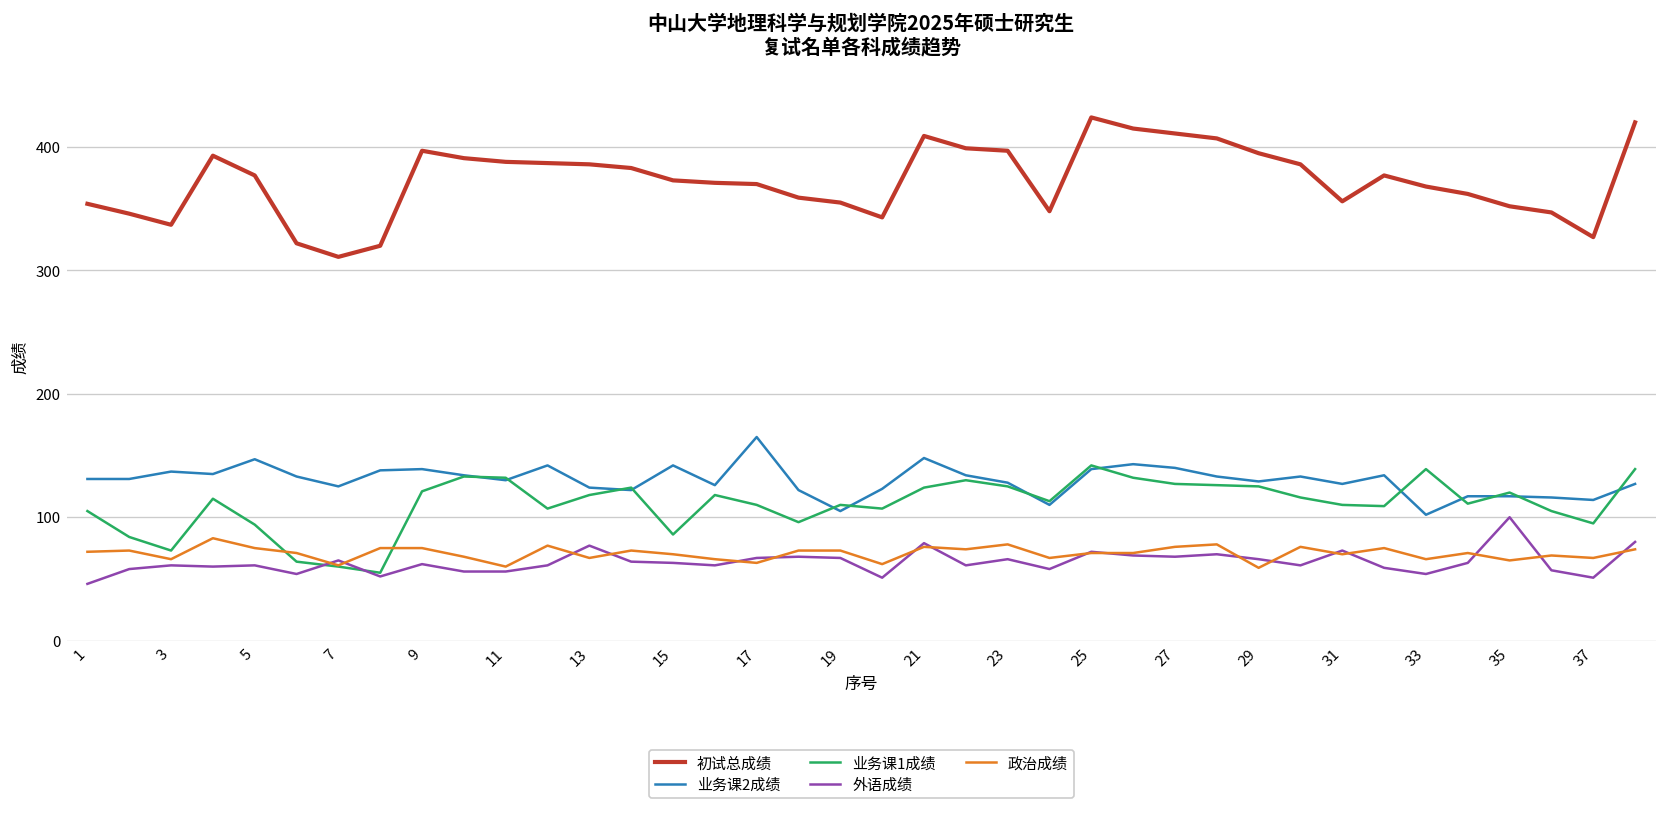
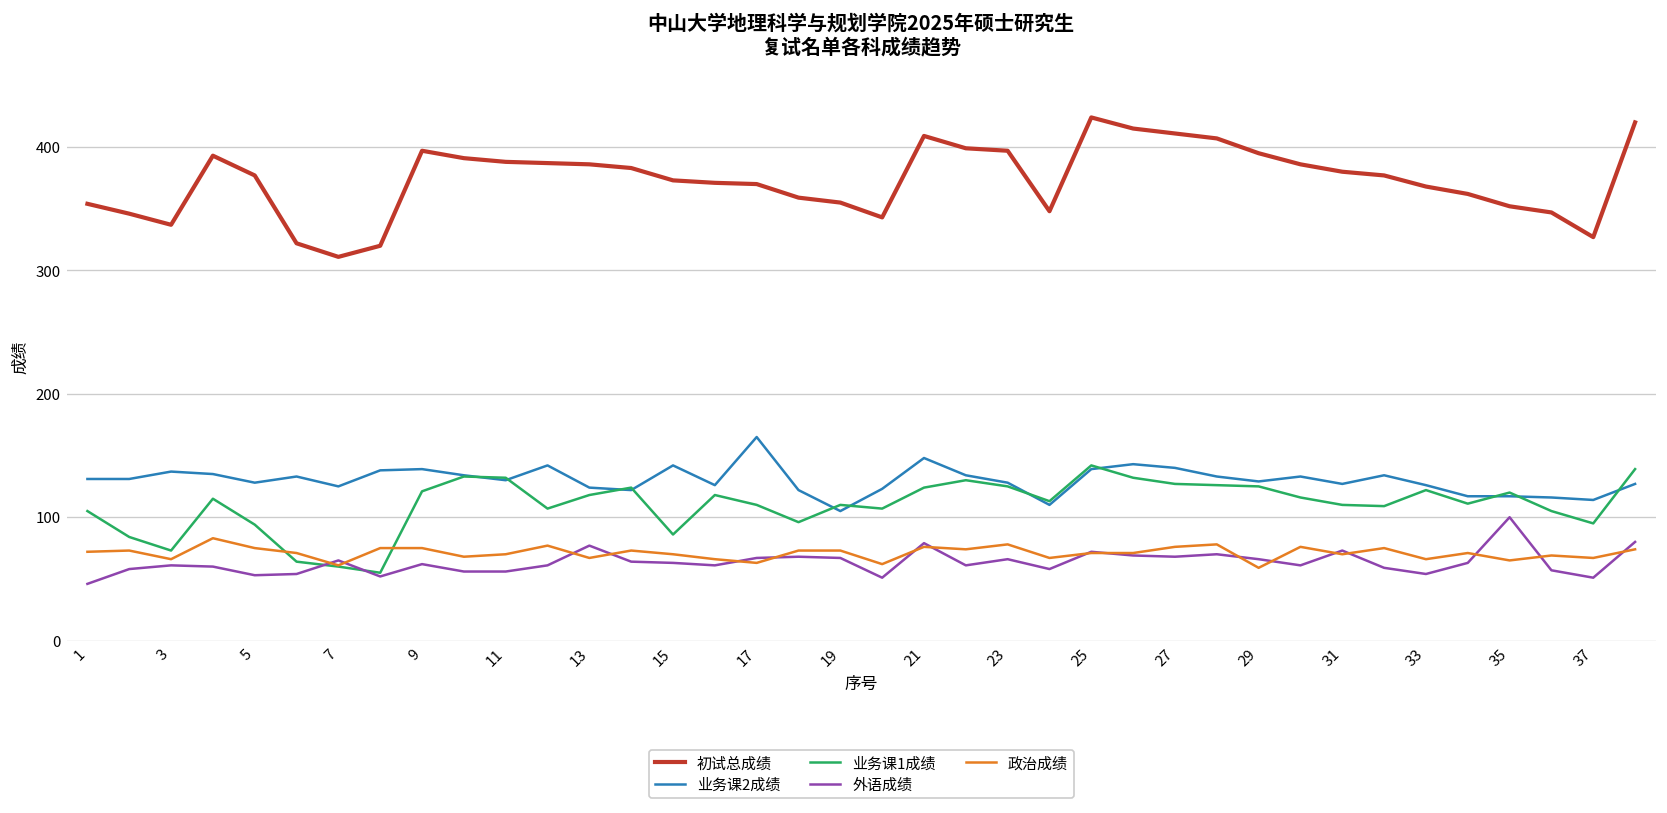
  {
    "初试总成绩": {
      "1": 354,
      "3": 337,
      "5": 377,
      "7": 311,
      "9": 397,
      "11": 388,
      "13": 386,
      "15": 373,
      "17": 370,
      "19": 355,
      "21": 409,
      "23": 397,
      "25": 424,
      "27": 411,
      "29": 395,
-     "31": 356,
+     "31": 380,
      "33": 368,
      "35": 352,
      "37": 327
    },
    "业务课2成绩": {
      "1": 131,
      "3": 137,
-     "5": 147,
+     "5": 128,
      "7": 125,
      "9": 139,
      "13": 124,
      "15": 142,
      "17": 165,
      "19": 105,
      "21": 148,
      "23": 128,
      "25": 139,
      "27": 140,
      "29": 129,
      "31": 127,
-     "33": 102,
+     "33": 126,
      "35": 117,
      "37": 114
    },
    "业务课1成绩": {
      "1": 105,
      "3": 73,
      "5": 94,
      "9": 121,
      "13": 118,
      "15": 86,
      "17": 110,
      "19": 110,
      "21": 124,
      "23": 125,
      "25": 142,
      "27": 127,
      "29": 125,
      "31": 110,
-     "33": 139,
+     "33": 122,
      "35": 120,
      "37": 95
    },
    "外语成绩": {
      "1": 46,
      "3": 61,
-     "5": 61,
+     "5": 53,
      "7": 65,
      "9": 62,
      "11": 56,
      "13": 77,
      "15": 63,
      "17": 67,
      "19": 67,
      "21": 79,
      "23": 66,
      "27": 68,
      "29": 66,
      "31": 73,
      "33": 54,
      "35": 100,
      "37": 51
    },
    "政治成绩": {
      "1": 72,
      "3": 66,
      "5": 75,
      "9": 75,
-     "11": 60,
+     "11": 70,
      "13": 67,
      "15": 70,
      "17": 63,
      "19": 73,
      "21": 76,
      "23": 78,
      "27": 76,
      "29": 59,
      "31": 70,
      "33": 66,
      "35": 65,
      "37": 67
    }
  }
